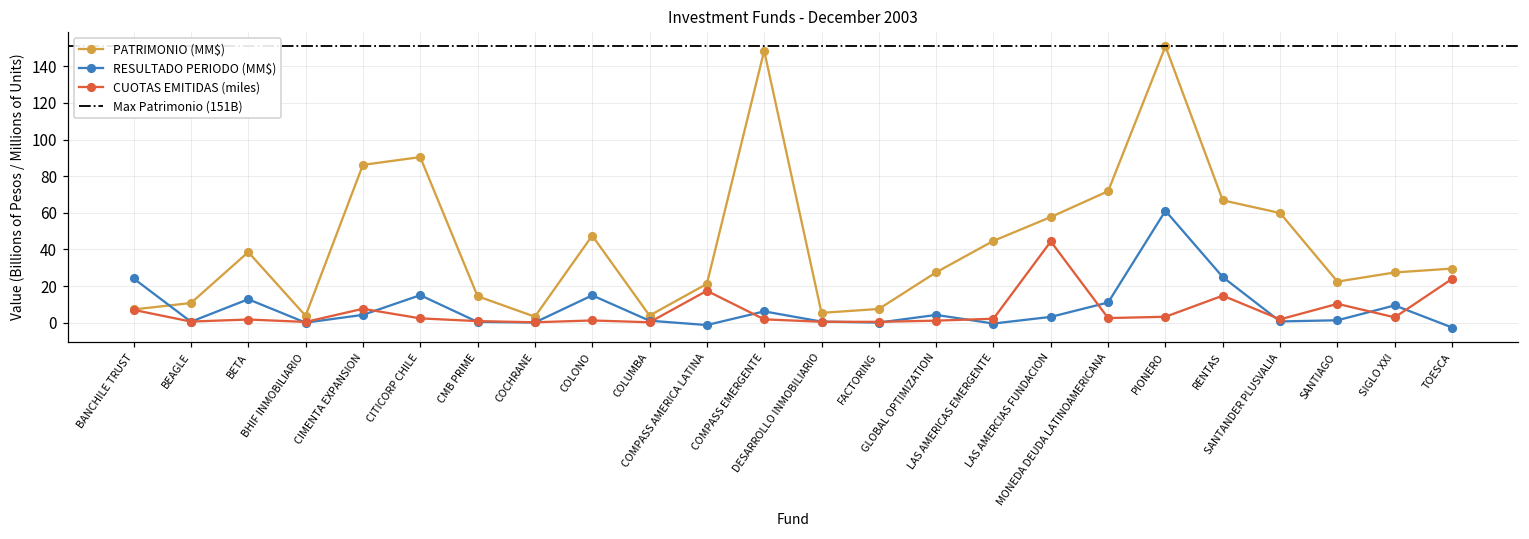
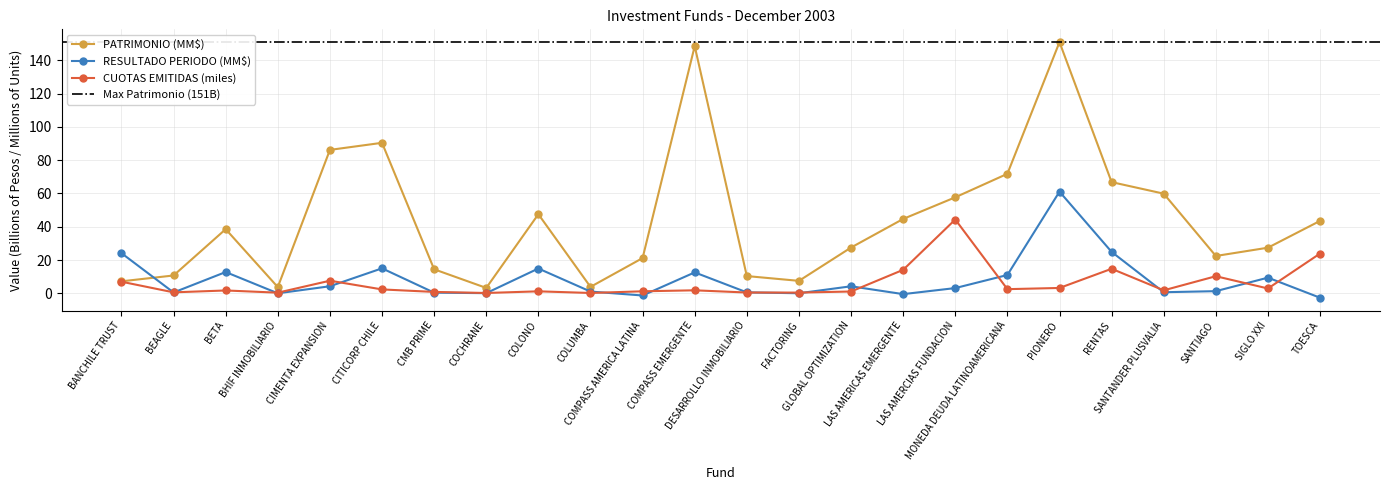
  {
    "PATRIMONIO (MM$)": {
      "BEAGLE": 11,
      "BETA": 39,
      "BHIF INMOBILIARIO": 4,
      "CIMENTA EXPANSION": 86,
      "CITICORP CHILE": 90,
      "CMB PRIME": 14,
      "COCHRANE": 3,
      "COLONO": 48,
      "COLUMBA": 4,
      "COMPASS AMERICA LATINA": 21,
      "COMPASS EMERGENTE": 149,
-     "DESARROLLO INMOBILIARIO": 5,
+     "DESARROLLO INMOBILIARIO": 10,
      "FACTORING": 8,
      "GLOBAL OPTIMIZATION": 28,
      "LAS AMERICAS EMERGENTE": 45,
      "LAS AMERCIAS FUNDACION": 58,
      "MONEDA DEUDA LATINOAMERICANA": 72,
      "PIONERO": 151,
      "RENTAS": 67,
      "SANTANDER PLUSVALIA": 60,
      "SANTIAGO": 22,
      "SIGLO XXI": 27,
-     "TOESCA": 30
+     "TOESCA": 44
    },
    "RESULTADO PERIODO (MM$)": {
      "BANCHILE TRUST": 24,
      "BETA": 13,
      "CIMENTA EXPANSION": 4,
      "CITICORP CHILE": 15,
      "COLONO": 15,
      "COMPASS AMERICA LATINA": -1,
-     "COMPASS EMERGENTE": 6,
+     "COMPASS EMERGENTE": 13,
      "GLOBAL OPTIMIZATION": 4,
      "LAS AMERICAS EMERGENTE": 0,
      "LAS AMERCIAS FUNDACION": 3,
      "MONEDA DEUDA LATINOAMERICANA": 11,
      "PIONERO": 61,
      "RENTAS": 25,
      "SANTIAGO": 1,
      "SIGLO XXI": 9,
      "TOESCA": -3
    },
    "CUOTAS EMITIDAS (miles)": {
      "BETA": 2,
      "CIMENTA EXPANSION": 8,
      "CITICORP CHILE": 2,
      "COLONO": 1,
-     "COMPASS AMERICA LATINA": 17,
+     "COMPASS AMERICA LATINA": 1,
      "COMPASS EMERGENTE": 2,
      "GLOBAL OPTIMIZATION": 1,
-     "LAS AMERICAS EMERGENTE": 2,
+     "LAS AMERICAS EMERGENTE": 14,
      "LAS AMERCIAS FUNDACION": 44,
      "MONEDA DEUDA LATINOAMERICANA": 3,
      "PIONERO": 3,
      "RENTAS": 15,
      "SANTIAGO": 10,
      "SIGLO XXI": 3,
      "TOESCA": 24
    }
  }
